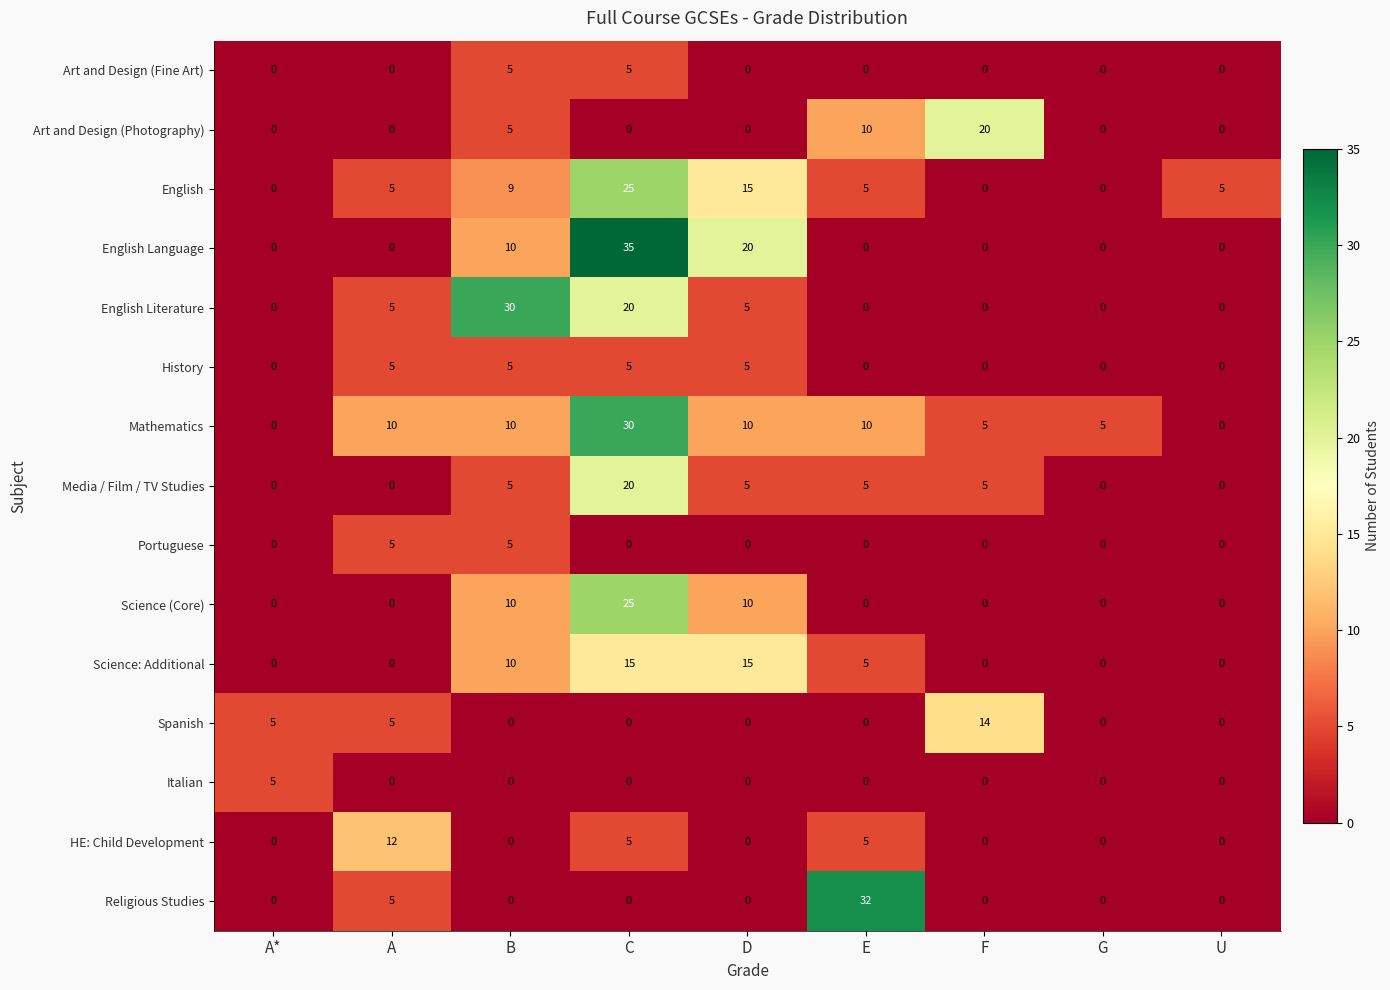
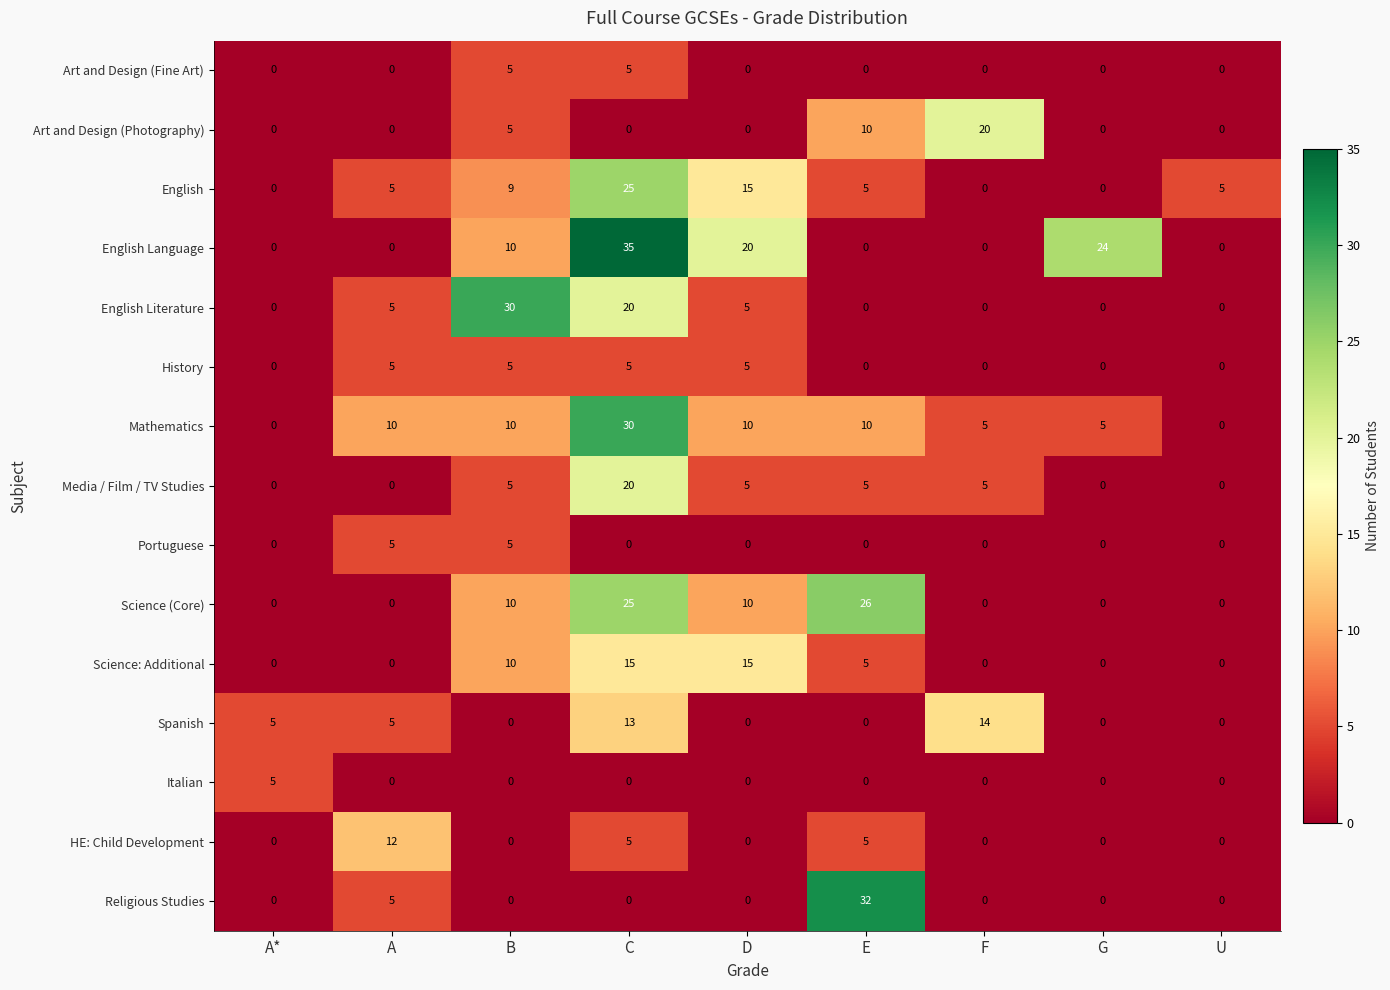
  {
    "Art and Design (Fine Art)": {
      "A*": 0,
      "A": 0,
      "B": 5,
      "C": 5,
      "D": 0,
      "E": 0,
      "F": 0,
      "G": 0,
      "U": 0
    },
    "Art and Design (Photography)": {
      "A*": 0,
      "A": 0,
      "B": 5,
      "C": 0,
      "D": 0,
      "E": 10,
      "F": 20,
      "G": 0,
      "U": 0
    },
    "English": {
      "A*": 0,
      "A": 5,
      "B": 9,
      "C": 25,
      "D": 15,
      "E": 5,
      "F": 0,
      "G": 0,
      "U": 5
    },
    "English Language": {
      "A*": 0,
      "A": 0,
      "B": 10,
      "C": 35,
      "D": 20,
      "E": 0,
      "F": 0,
-     "G": 0,
+     "G": 24,
      "U": 0
    },
    "English Literature": {
      "A*": 0,
      "A": 5,
      "B": 30,
      "C": 20,
      "D": 5,
      "E": 0,
      "F": 0,
      "G": 0,
      "U": 0
    },
    "History": {
      "A*": 0,
      "A": 5,
      "B": 5,
      "C": 5,
      "D": 5,
      "E": 0,
      "F": 0,
      "G": 0,
      "U": 0
    },
    "Mathematics": {
      "A*": 0,
      "A": 10,
      "B": 10,
      "C": 30,
      "D": 10,
      "E": 10,
      "F": 5,
      "G": 5,
      "U": 0
    },
    "Media / Film / TV Studies": {
      "A*": 0,
      "A": 0,
      "B": 5,
      "C": 20,
      "D": 5,
      "E": 5,
      "F": 5,
      "G": 0,
      "U": 0
    },
    "Portuguese": {
      "A*": 0,
      "A": 5,
      "B": 5,
      "C": 0,
      "D": 0,
      "E": 0,
      "F": 0,
      "G": 0,
      "U": 0
    },
    "Science (Core)": {
      "A*": 0,
      "A": 0,
      "B": 10,
      "C": 25,
      "D": 10,
-     "E": 0,
+     "E": 26,
      "F": 0,
      "G": 0,
      "U": 0
    },
    "Science: Additional": {
      "A*": 0,
      "A": 0,
      "B": 10,
      "C": 15,
      "D": 15,
      "E": 5,
      "F": 0,
      "G": 0,
      "U": 0
    },
    "Spanish": {
      "A*": 5,
      "A": 5,
      "B": 0,
-     "C": 0,
+     "C": 13,
      "D": 0,
      "E": 0,
      "F": 14,
      "G": 0,
      "U": 0
    },
    "Italian": {
      "A*": 5,
      "A": 0,
      "B": 0,
      "C": 0,
      "D": 0,
      "E": 0,
      "F": 0,
      "G": 0,
      "U": 0
    },
    "HE: Child Development": {
      "A*": 0,
      "A": 12,
      "B": 0,
      "C": 5,
      "D": 0,
      "E": 5,
      "F": 0,
      "G": 0,
      "U": 0
    },
    "Religious Studies": {
      "A*": 0,
      "A": 5,
      "B": 0,
      "C": 0,
      "D": 0,
      "E": 32,
      "F": 0,
      "G": 0,
      "U": 0
    }
  }
